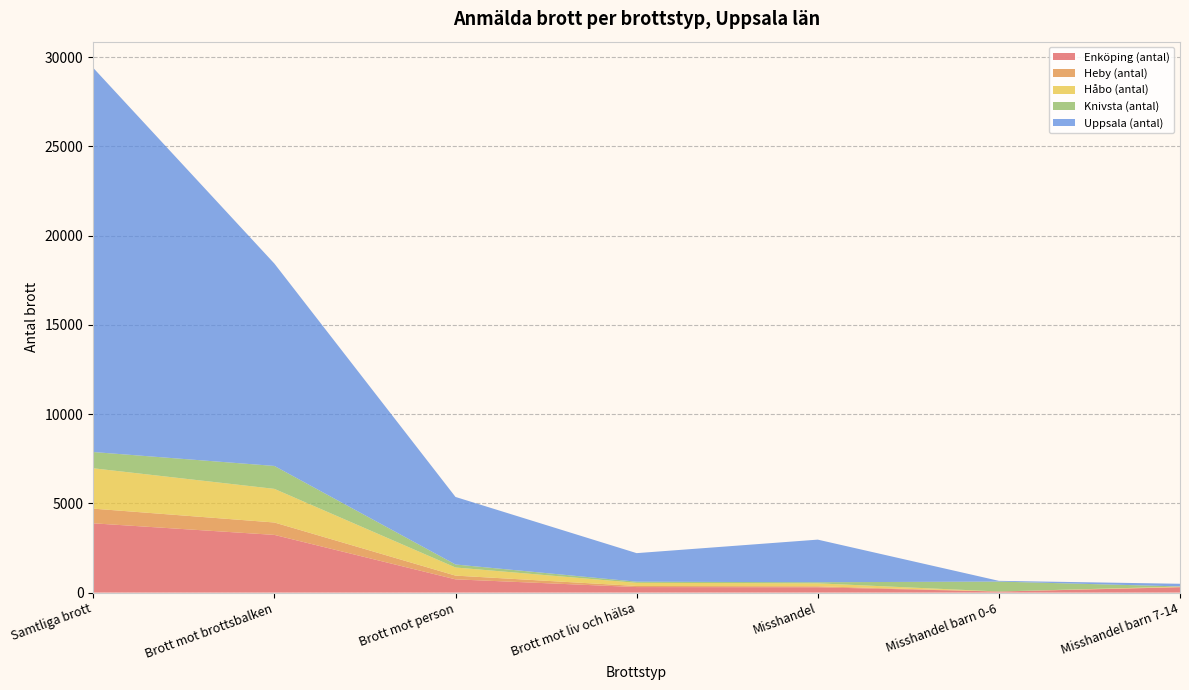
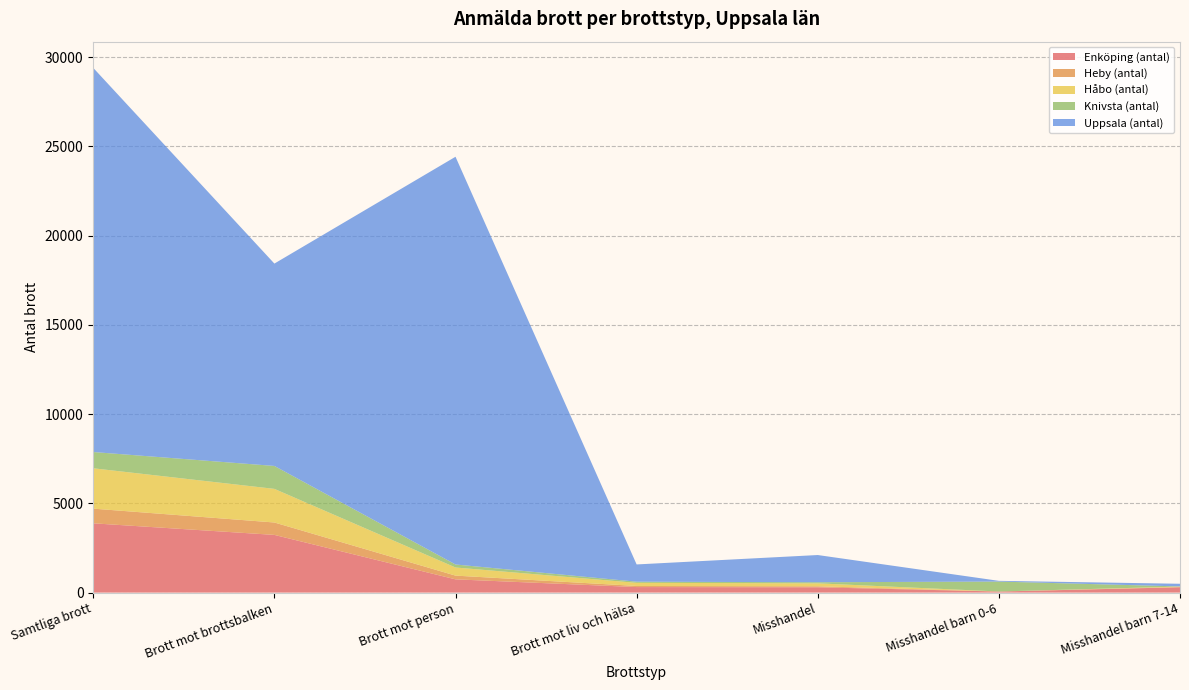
  {
    "Knivsta (antal)": {
      "Samtliga brott": 900,
      "Brott mot brottsbalken": 1300,
      "Brott mot person": 200
    },
    "Uppsala (antal)": {
      "Samtliga brott": 21500,
      "Brott mot brottsbalken": 11300,
-     "Brott mot person": 3800,
-     "Brott mot liv och hälsa": 1600,
-     "Misshandel": 2400,
+     "Brott mot person": 22800,
+     "Brott mot liv och hälsa": 1000,
+     "Misshandel": 1500,
      "Misshandel barn 7-14": 100
    }
  }
